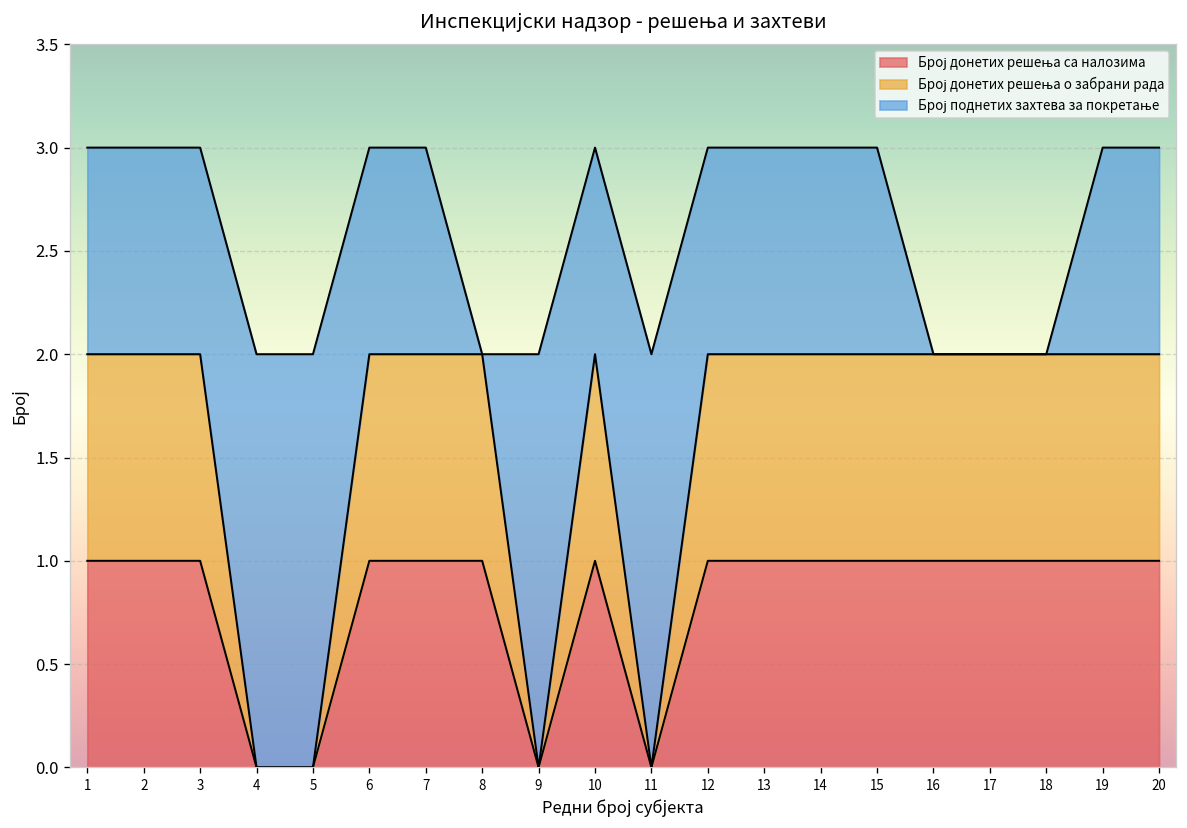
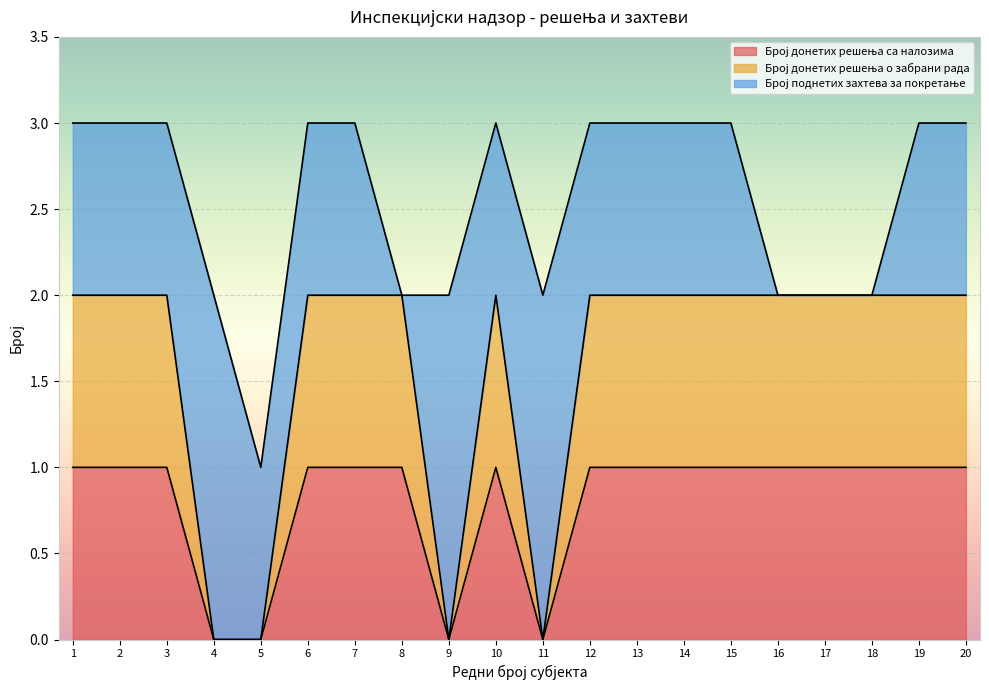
  {
    "Број донетих решења са налозима": {
      "1": 1,
      "2": 1,
      "3": 1,
      "6": 1,
      "7": 1,
      "8": 1,
      "10": 1,
      "12": 1,
      "13": 1,
      "14": 1,
      "15": 1,
      "16": 1,
      "17": 1,
      "18": 1,
      "19": 1,
      "20": 1
    },
    "Број донетих решења о забрани рада": {
      "1": 2,
      "2": 2,
      "3": 2,
      "6": 2,
      "7": 2,
      "10": 2,
      "12": 2,
      "13": 2,
      "14": 2,
      "15": 2,
      "19": 2,
      "20": 2
    },
    "Број поднетих захтева за покретање": {
      "1": 1,
      "2": 1,
      "3": 1,
      "4": 2,
-     "5": 2,
+     "5": 1,
      "6": 1,
      "7": 1,
      "9": 2,
      "10": 1,
      "11": 2,
      "12": 1,
      "13": 1,
      "14": 1,
      "15": 1,
      "19": 1,
      "20": 1
    }
  }
